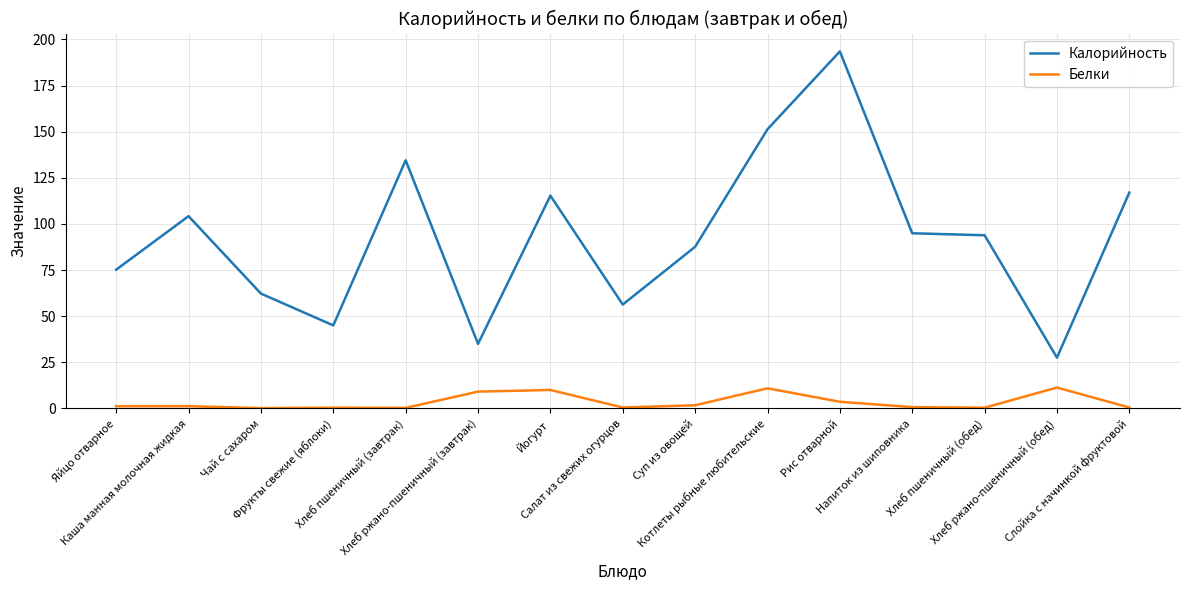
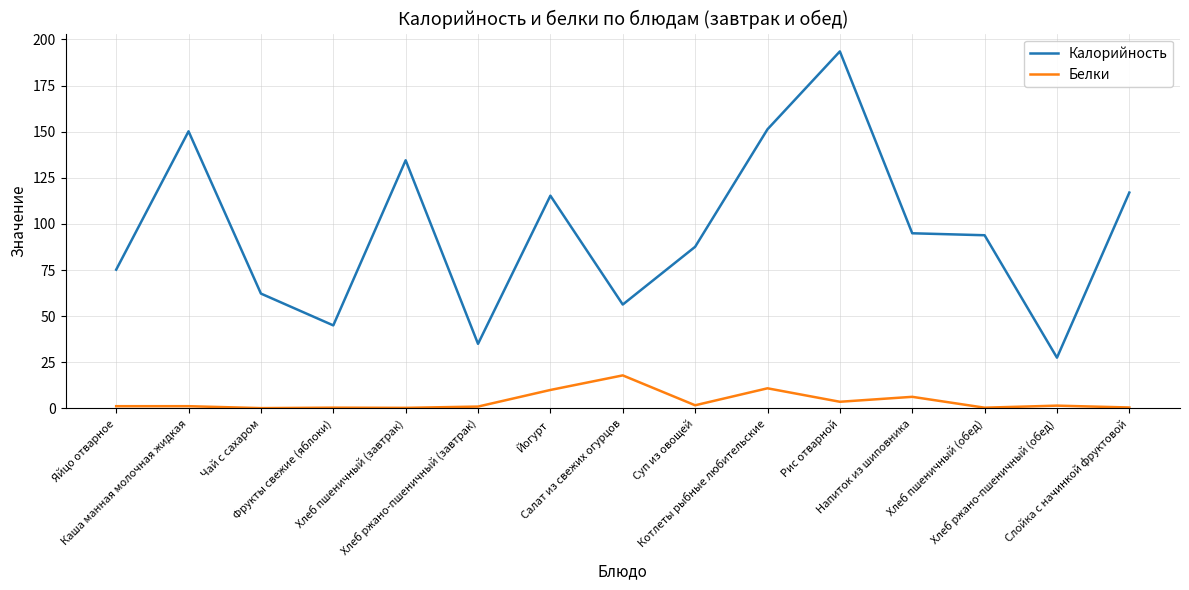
  {
    "Калорийность": {
      "Яйцо отварное": 75,
-     "Каша манная молочная жидкая": 104,
+     "Каша манная молочная жидкая": 150,
      "Чай с сахаром": 62,
      "Фрукты свежие (яблоки)": 45,
      "Хлеб пшеничный (завтрак)": 135,
      "Хлеб ржано-пшеничный (завтрак)": 35,
      "Йогурт": 115,
      "Салат из свежих огурцов": 56,
      "Суп из овощей": 88,
      "Котлеты рыбные любительские": 151,
      "Рис отварной": 194,
      "Напиток из шиповника": 95,
      "Хлеб пшеничный (обед)": 94,
      "Хлеб ржано-пшеничный (обед)": 28,
      "Слойка с начинкой фруктовой": 117
    },
    "Белки": {
      "Яйцо отварное": 1,
      "Каша манная молочная жидкая": 1,
      "Чай с сахаром": 0,
      "Фрукты свежие (яблоки)": 0,
      "Хлеб пшеничный (завтрак)": 0,
-     "Хлеб ржано-пшеничный (завтрак)": 9,
+     "Хлеб ржано-пшеничный (завтрак)": 1,
      "Йогурт": 10,
-     "Салат из свежих огурцов": 1,
+     "Салат из свежих огурцов": 18,
      "Суп из овощей": 2,
      "Котлеты рыбные любительские": 11,
      "Рис отварной": 4,
-     "Напиток из шиповника": 1,
+     "Напиток из шиповника": 6,
      "Хлеб пшеничный (обед)": 0,
-     "Хлеб ржано-пшеничный (обед)": 11,
+     "Хлеб ржано-пшеничный (обед)": 2,
      "Слойка с начинкой фруктовой": 1
    }
  }
